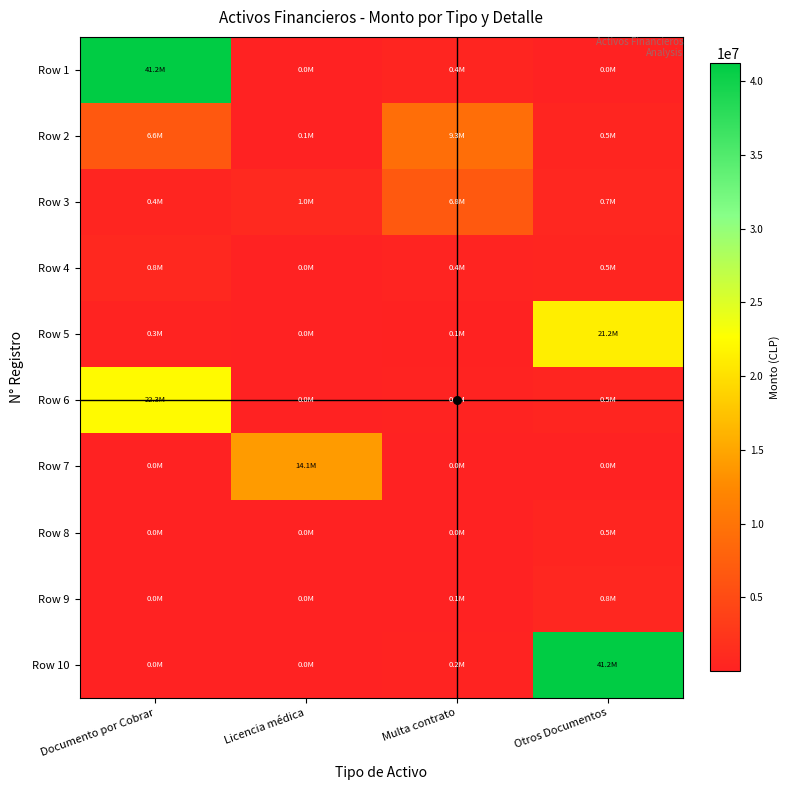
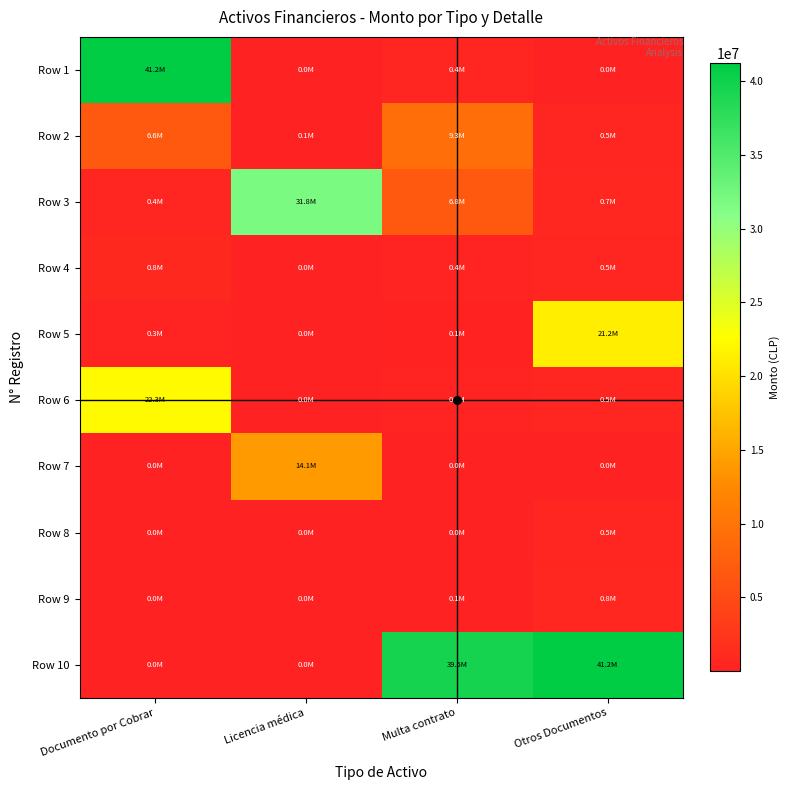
  {
    "Row 1": {
      "Documento por Cobrar": "41.2M",
      "Licencia médica": "0.0M",
      "Multa contrato": "0.4M"
    },
    "Row 2": {
      "Documento por Cobrar": "6.6M",
      "Licencia médica": "0.1M",
      "Multa contrato": "9.3M",
      "Otros Documentos": "0.5M"
    },
    "Row 3": {
      "Documento por Cobrar": "0.4M",
-     "Licencia médica": "1.0M",
+     "Licencia médica": "31.8M",
      "Multa contrato": "6.8M",
      "Otros Documentos": "0.7M"
    },
    "Row 4": {
      "Documento por Cobrar": "0.8M",
      "Licencia médica": "0.0M",
      "Multa contrato": "0.4M",
      "Otros Documentos": "0.5M"
    },
    "Row 5": {
      "Documento por Cobrar": "0.3M",
      "Licencia médica": "0.0M",
      "Multa contrato": "0.1M",
      "Otros Documentos": "21.2M"
    },
    "Row 6": {
      "Documento por Cobrar": "22.3M",
      "Licencia médica": "0.0M",
      "Otros Documentos": "0.5M"
    },
    "Row 7": {
      "Documento por Cobrar": "0.0M",
      "Licencia médica": "14.1M",
      "Multa contrato": "0.0M",
      "Otros Documentos": "0.0M"
    },
    "Row 8": {
      "Documento por Cobrar": "0.0M",
      "Licencia médica": "0.0M",
      "Multa contrato": "0.0M",
      "Otros Documentos": "0.5M"
    },
    "Row 9": {
      "Documento por Cobrar": "0.0M",
      "Licencia médica": "0.0M",
      "Multa contrato": "0.1M",
      "Otros Documentos": "0.8M"
    },
    "Row 10": {
      "Documento por Cobrar": "0.0M",
      "Licencia médica": "0.0M",
-     "Multa contrato": "0.2M",
+     "Multa contrato": "39.5M",
      "Otros Documentos": "41.2M"
    }
  }
